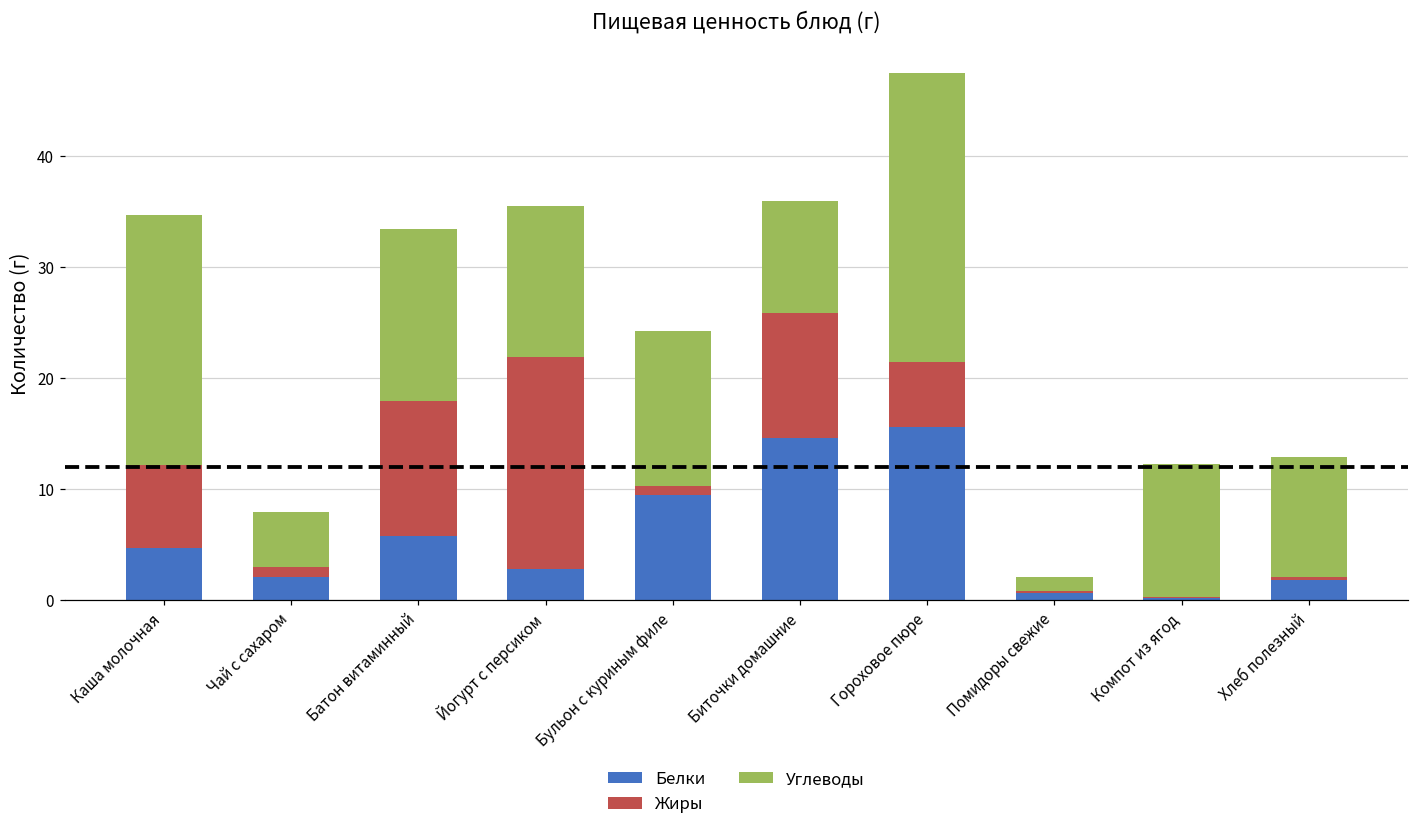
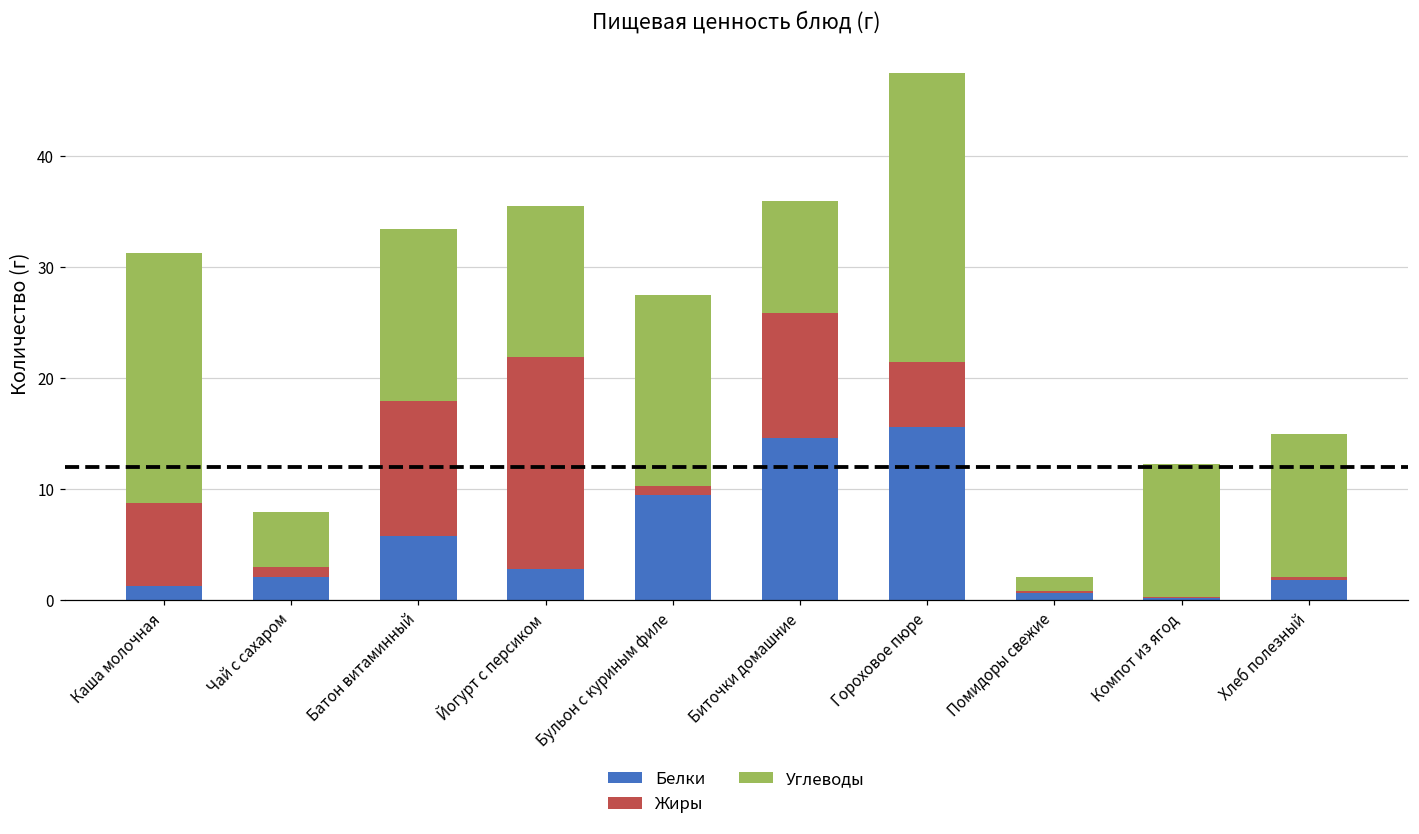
  {
    "Белки": {
-     "Каша молочная": 4.7,
+     "Каша молочная": 1.3,
      "Чай с сахаром": 2.1,
      "Батон витаминный": 5.8,
      "Йогурт с персиком": 2.8,
      "Бульон с куриным филе": 9.5,
      "Биточки домашние": 14.6,
      "Гороховое пюре": 15.6,
      "Помидоры свежие": 0.7,
      "Хлеб полезный": 1.8
    },
    "Жиры": {
      "Каша молочная": 7.5,
      "Чай с сахаром": 0.9,
      "Батон витаминный": 12.2,
      "Йогурт с персиком": 19.1,
      "Бульон с куриным филе": 0.8,
      "Биточки домашние": 11.3,
      "Гороховое пюре": 5.9,
      "Хлеб полезный": 0.3
    },
    "Углеводы": {
      "Каша молочная": 22.5,
      "Чай с сахаром": 5.0,
      "Батон витаминный": 15.5,
      "Йогурт с персиком": 13.6,
-     "Бульон с куриным филе": 14.0,
+     "Бульон с куриным филе": 17.2,
      "Биточки домашние": 10.1,
      "Гороховое пюре": 26.0,
      "Помидоры свежие": 1.3,
      "Компот из ягод": 12.0,
-     "Хлеб полезный": 10.8
+     "Хлеб полезный": 12.9
    }
  }
